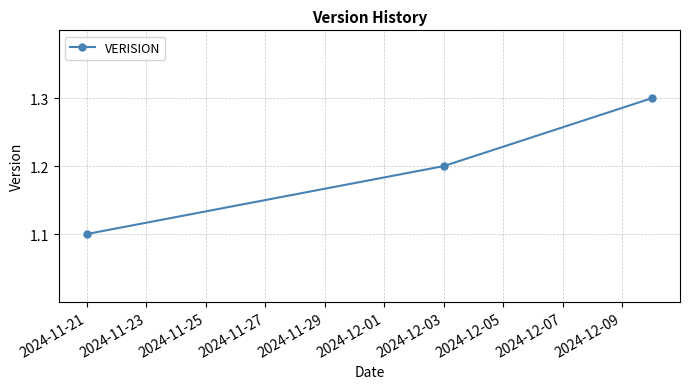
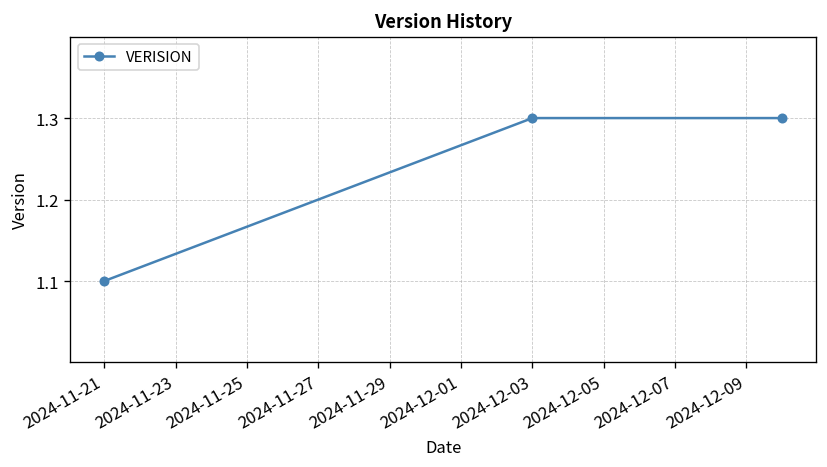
  {
    "2024-11-21": 1.1,
-   "2024-12-03": 1.2
+   "2024-12-03": 1.3
  }
